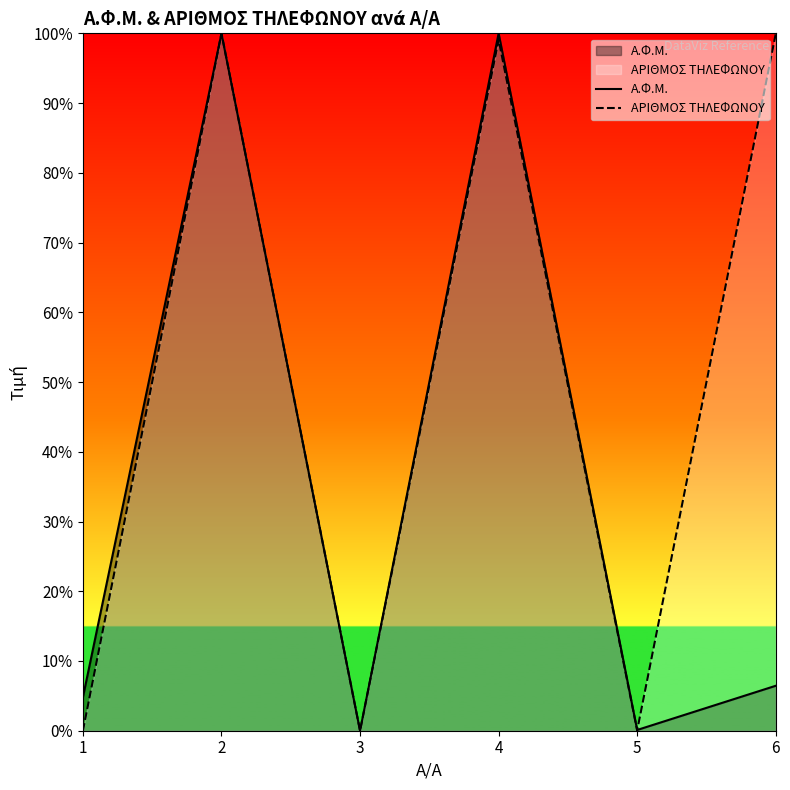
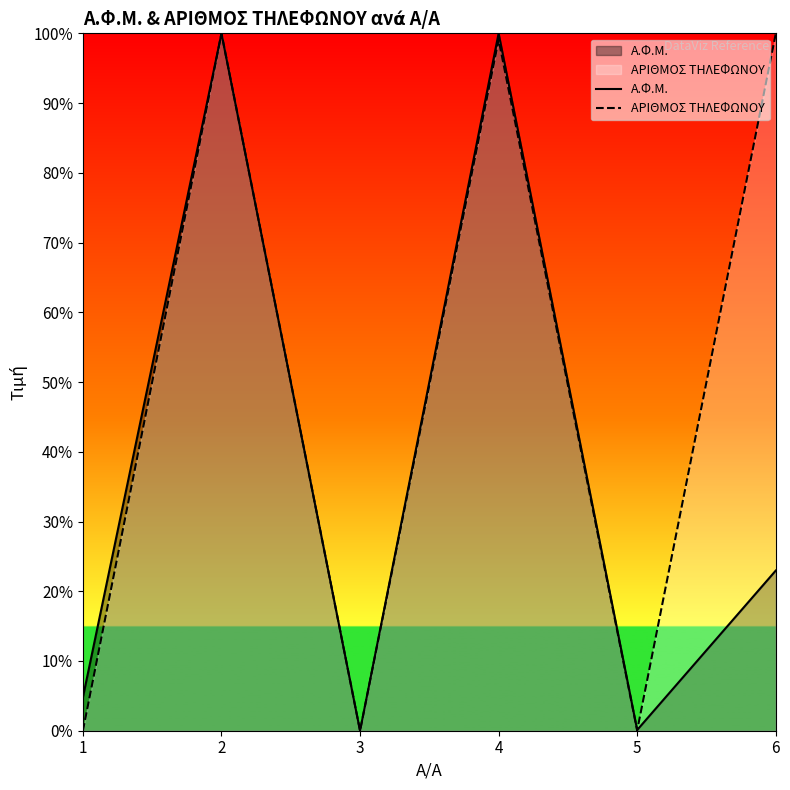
  {
    "Α.Φ.Μ.": {
      "1": "5%",
      "4": "100%",
-     "6": "6%"
+     "6": "23%"
    }
  }
